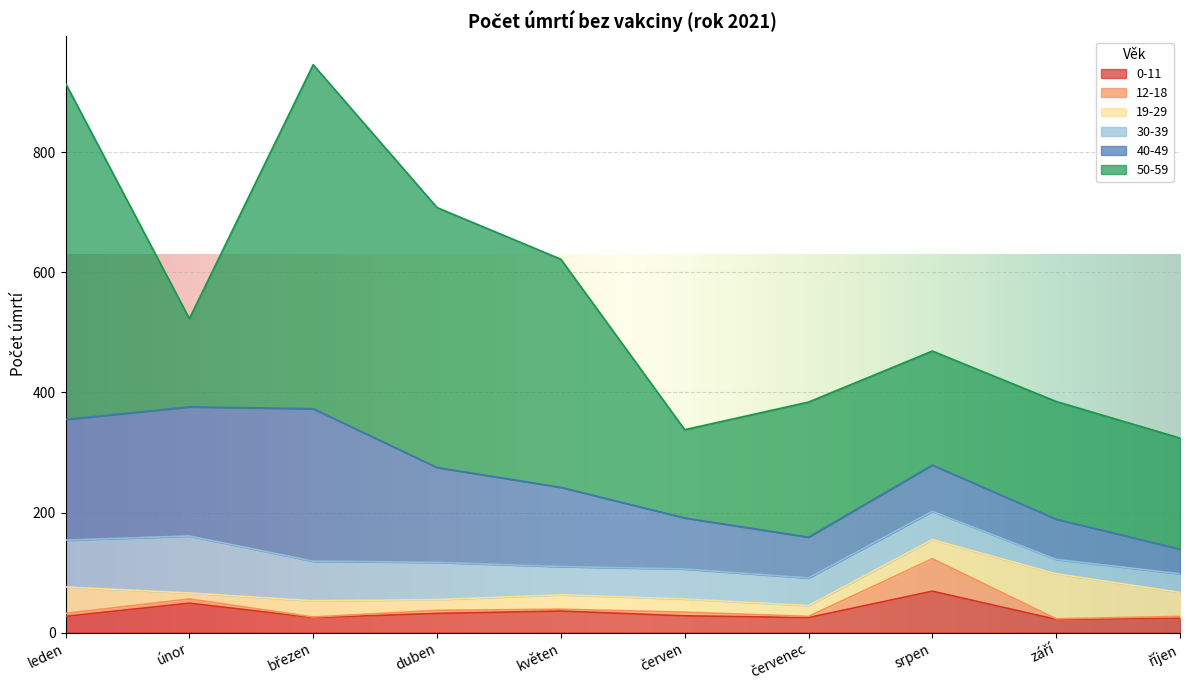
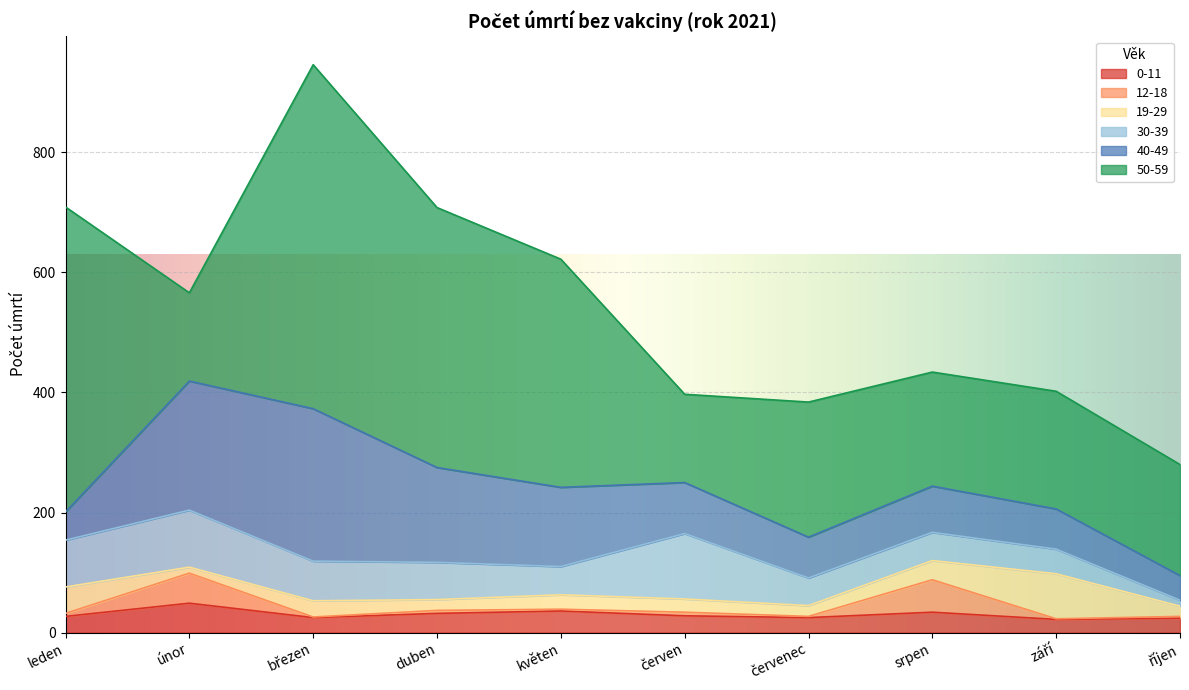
  {
    "0-11": {
      "leden": 30,
      "únor": 50,
      "duben": 30,
      "červen": 30,
-     "srpen": 70
+     "srpen": 30
    },
    "12-18": {
      "leden": 10,
-     "únor": 10,
+     "únor": 50,
      "duben": 10,
      "červen": 10,
      "srpen": 50
    },
    "19-29": {
      "leden": 40,
      "únor": 10,
      "březen": 30,
      "duben": 20,
      "květen": 20,
      "červen": 20,
      "červenec": 20,
      "srpen": 30,
      "září": 80,
-     "říjen": 40
+     "říjen": 20
    },
    "30-39": {
      "leden": 80,
      "únor": 100,
      "březen": 70,
      "duben": 60,
      "květen": 50,
-     "červen": 50,
+     "červen": 110,
      "červenec": 50,
      "srpen": 50,
-     "září": 20,
-     "říjen": 30
+     "září": 40,
+     "říjen": 10
    },
    "40-49": {
-     "leden": 200,
+     "leden": 50,
      "únor": 220,
      "březen": 250,
      "duben": 160,
      "květen": 130,
      "červen": 90,
      "červenec": 70,
      "srpen": 80,
      "září": 70,
      "říjen": 40
    },
    "50-59": {
-     "leden": 560,
+     "leden": 510,
      "únor": 150,
      "březen": 570,
      "duben": 430,
      "květen": 380,
      "červen": 150,
      "červenec": 230,
      "srpen": 190,
      "září": 200,
      "říjen": 190
    }
  }
